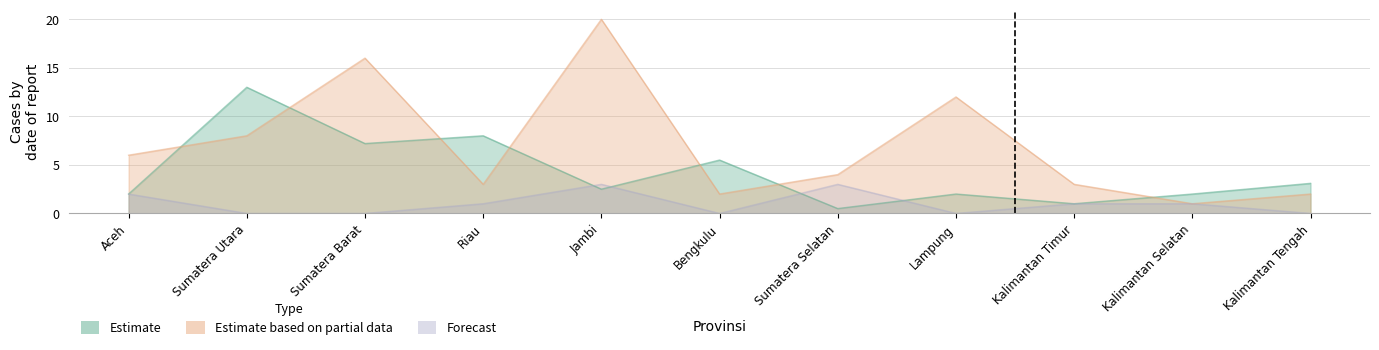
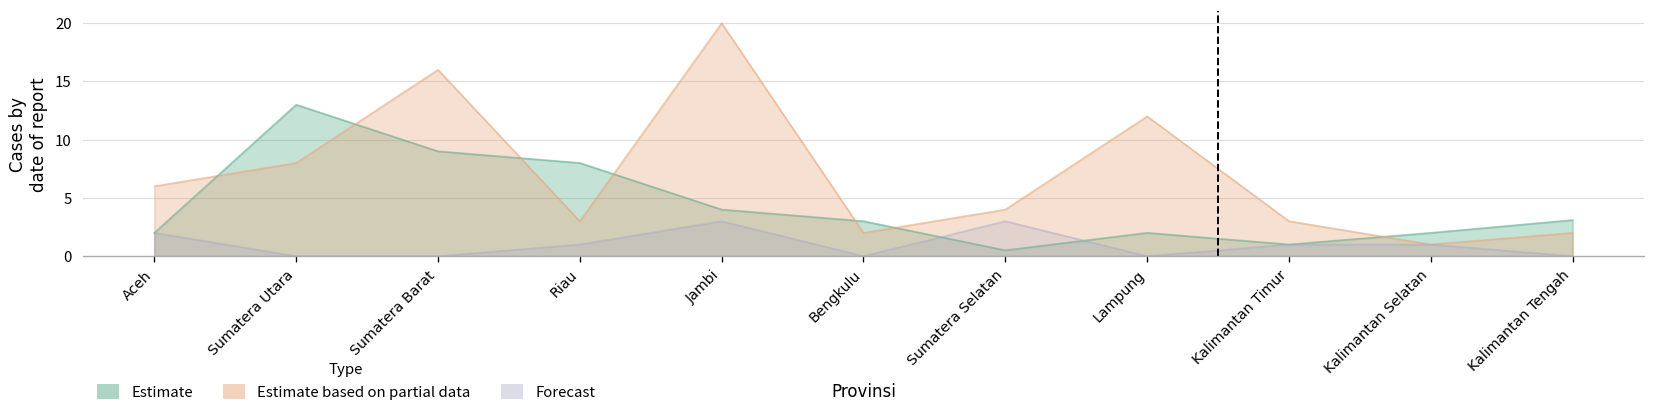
  {
    "Estimate": {
      "Sumatera Utara": 13,
-     "Sumatera Barat": 7,
+     "Sumatera Barat": 9,
      "Riau": 8,
-     "Jambi": 3,
-     "Bengkulu": 6,
+     "Jambi": 4,
+     "Bengkulu": 3,
      "Sumatera Selatan": 1,
      "Lampung": 2,
      "Kalimantan Selatan": 2,
      "Kalimantan Tengah": 3
    }
  }
